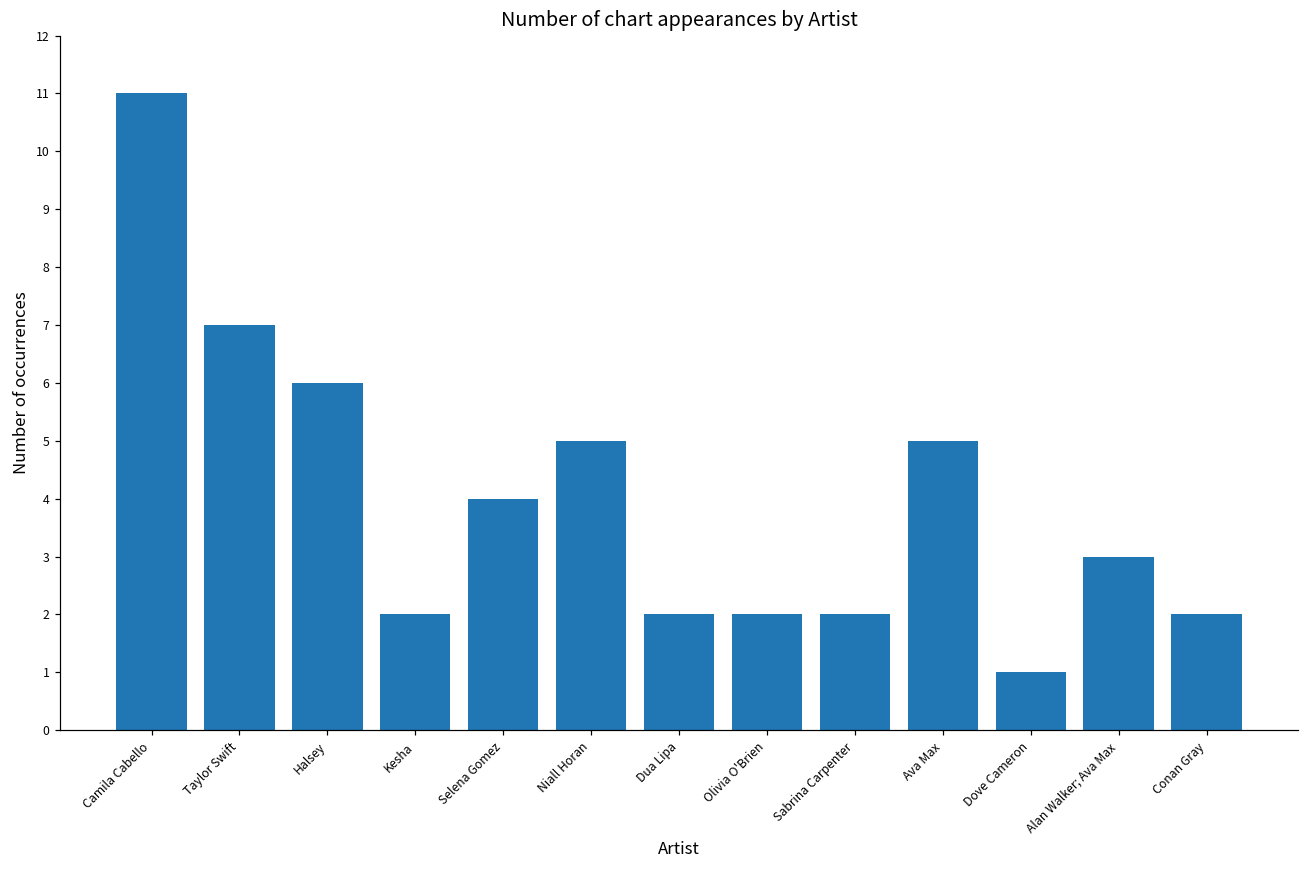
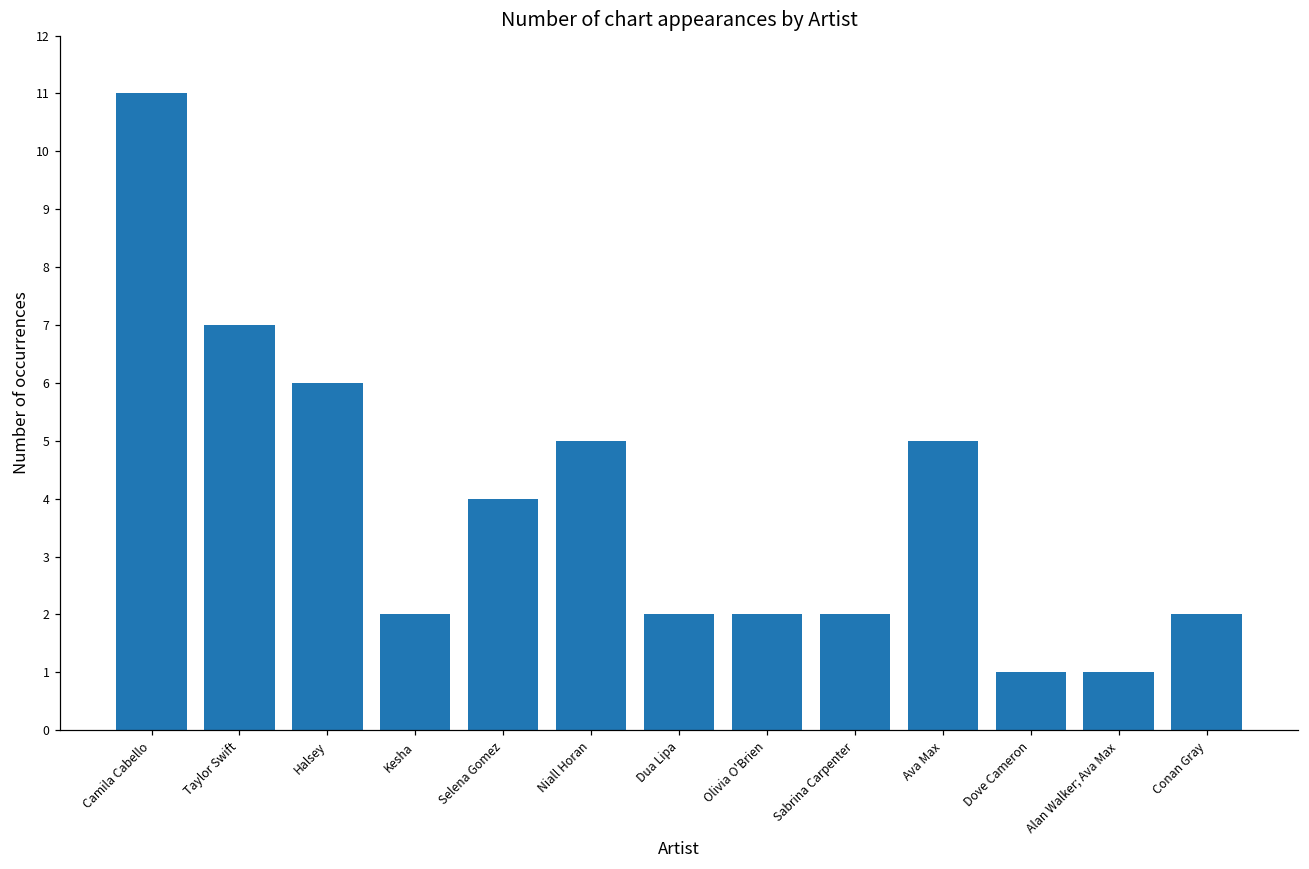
  {
    "Camila Cabello": 11,
    "Taylor Swift": 7,
    "Halsey": 6,
    "Kesha": 2,
    "Selena Gomez": 4,
    "Niall Horan": 5,
    "Dua Lipa": 2,
    "Olivia O'Brien": 2,
    "Sabrina Carpenter": 2,
    "Ava Max": 5,
    "Dove Cameron": 1,
-   "Alan Walker; Ava Max": 3,
+   "Alan Walker; Ava Max": 1,
    "Conan Gray": 2
  }
